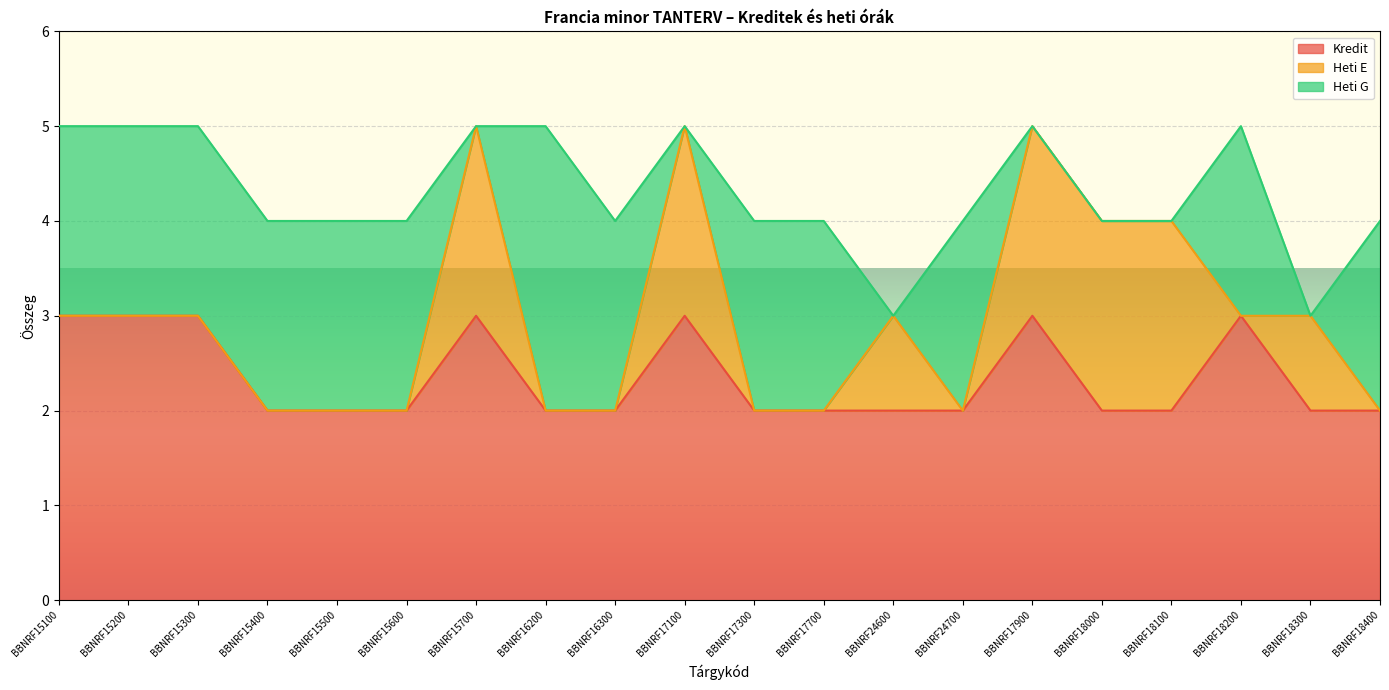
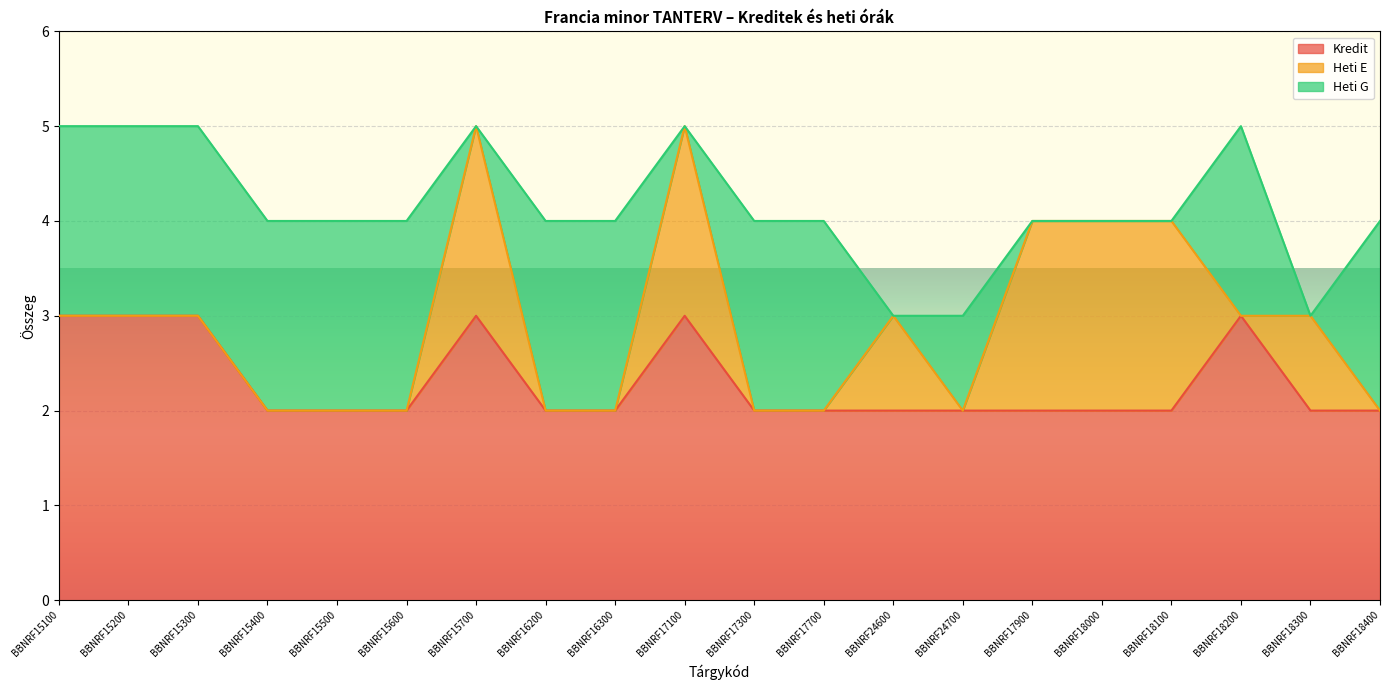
  {
    "Kredit": {
      "BBNRF15700": 3,
      "BBNRF17100": 3,
      "BBNRF24600": 2,
-     "BBNRF17900": 3,
+     "BBNRF17900": 2,
      "BBNRF18000": 2,
      "BBNRF18100": 2,
      "BBNRF18300": 2
    },
    "Heti G": {
      "BBNRF15100": 2,
      "BBNRF15200": 2,
      "BBNRF15300": 2,
      "BBNRF15400": 2,
      "BBNRF15500": 2,
      "BBNRF15600": 2,
-     "BBNRF16200": 3,
+     "BBNRF16200": 2,
      "BBNRF16300": 2,
      "BBNRF17300": 2,
      "BBNRF17700": 2,
-     "BBNRF24700": 2,
+     "BBNRF24700": 1,
      "BBNRF18200": 2,
      "BBNRF18400": 2
    }
  }
